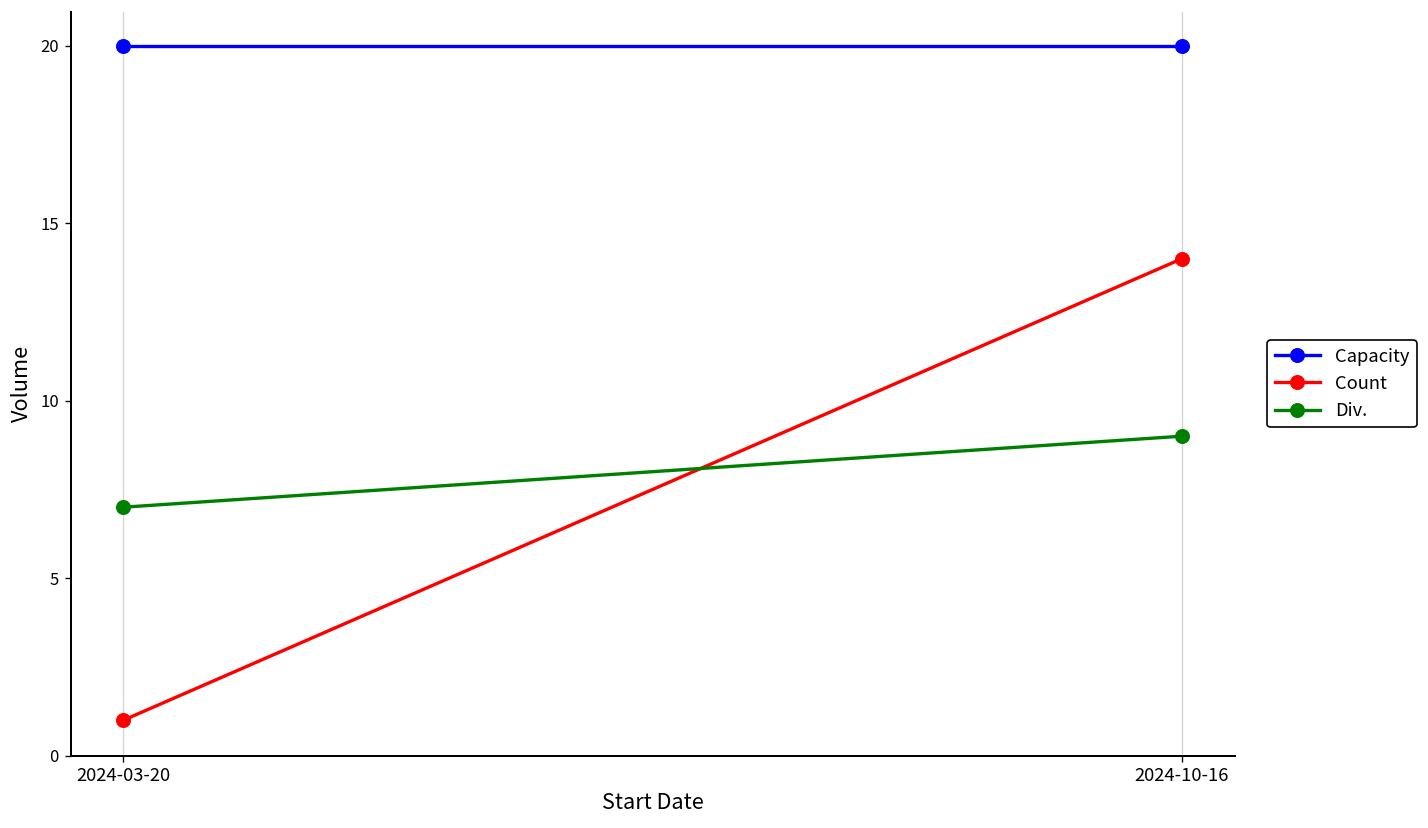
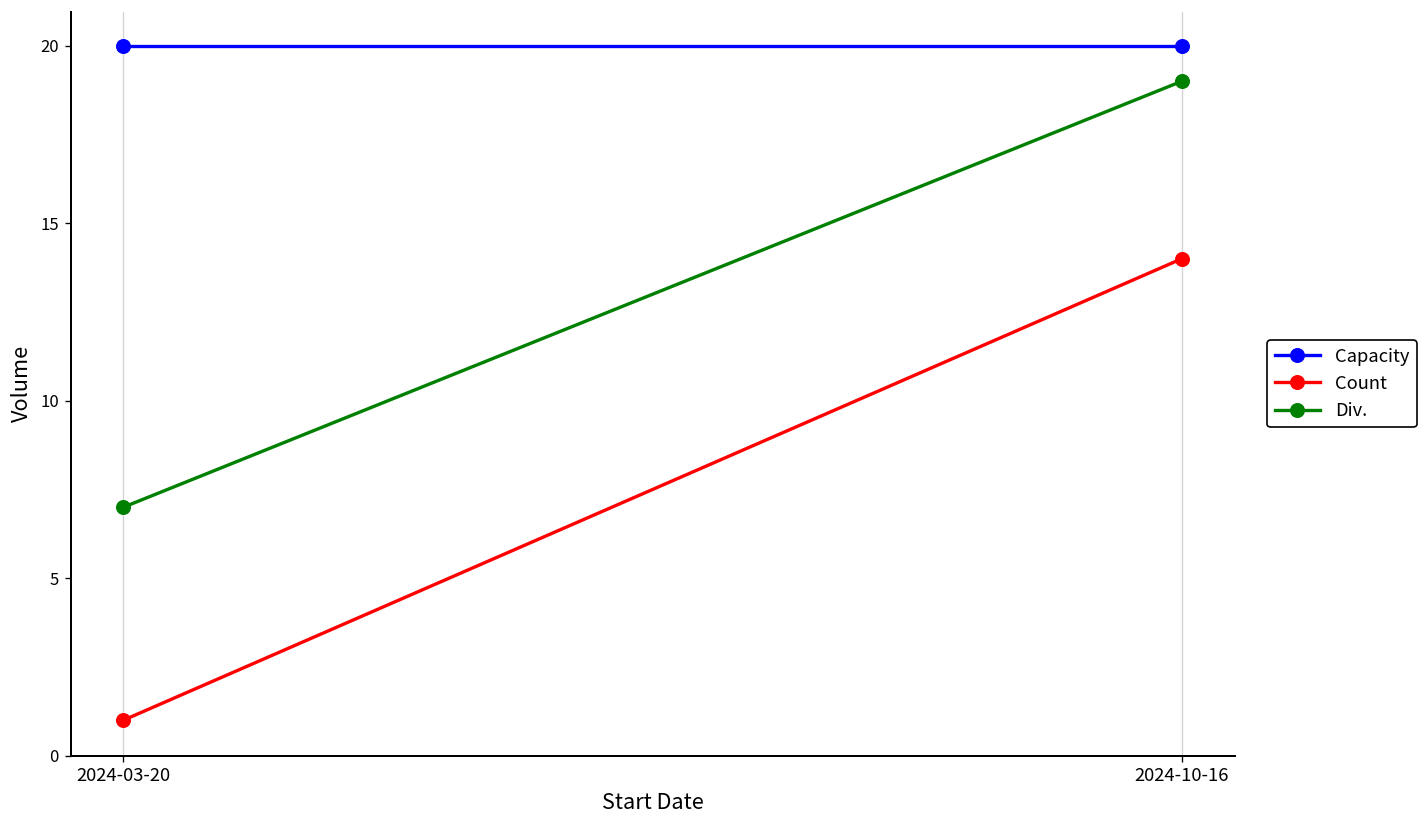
  {
    "Capacity": {
      "2024-03-20": 20,
      "2024-10-16": 20
    },
    "Count": {
      "2024-03-20": 1,
      "2024-10-16": 14
    },
    "Div.": {
      "2024-03-20": 7,
-     "2024-10-16": 9
+     "2024-10-16": 19
    }
  }
